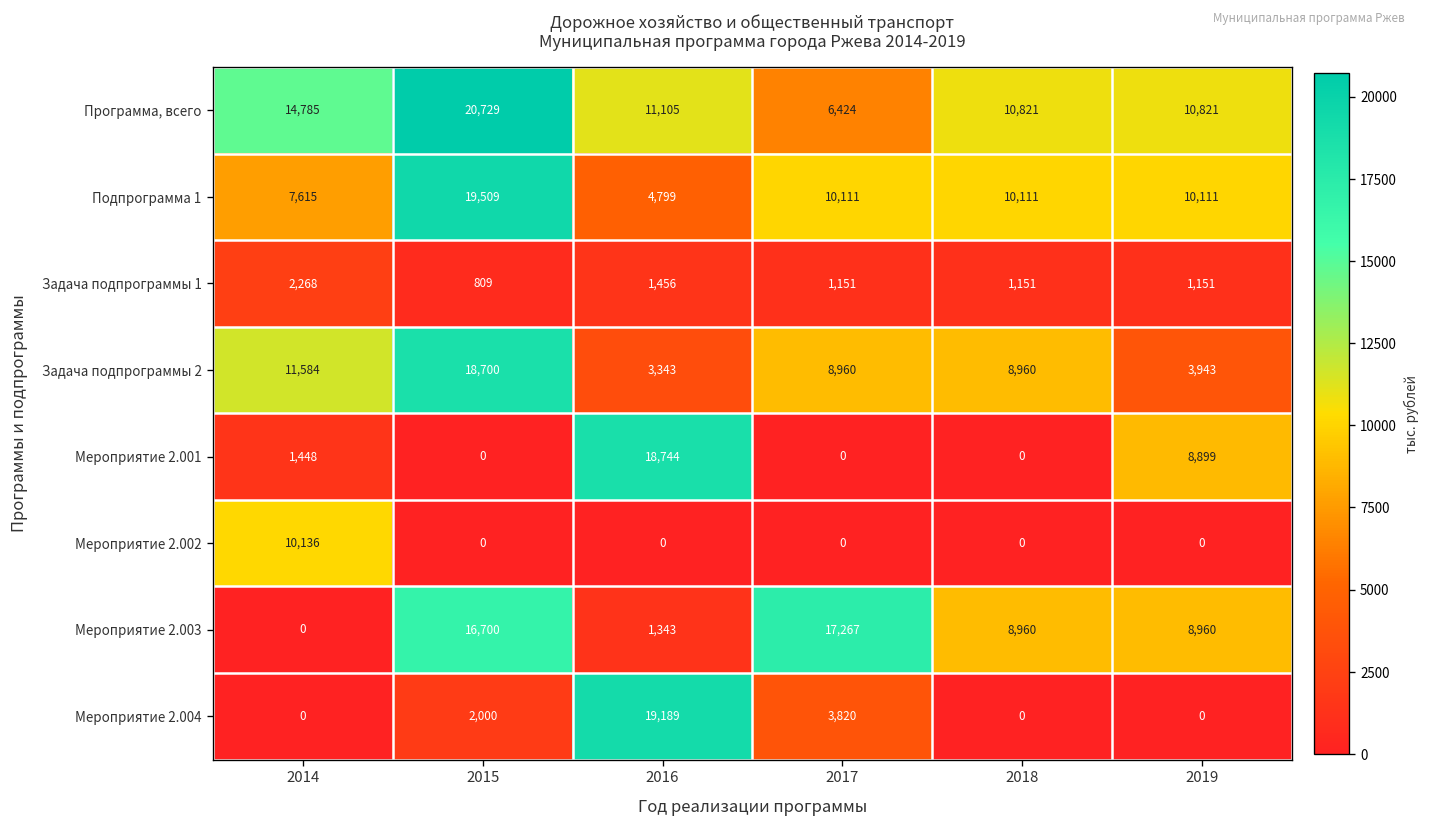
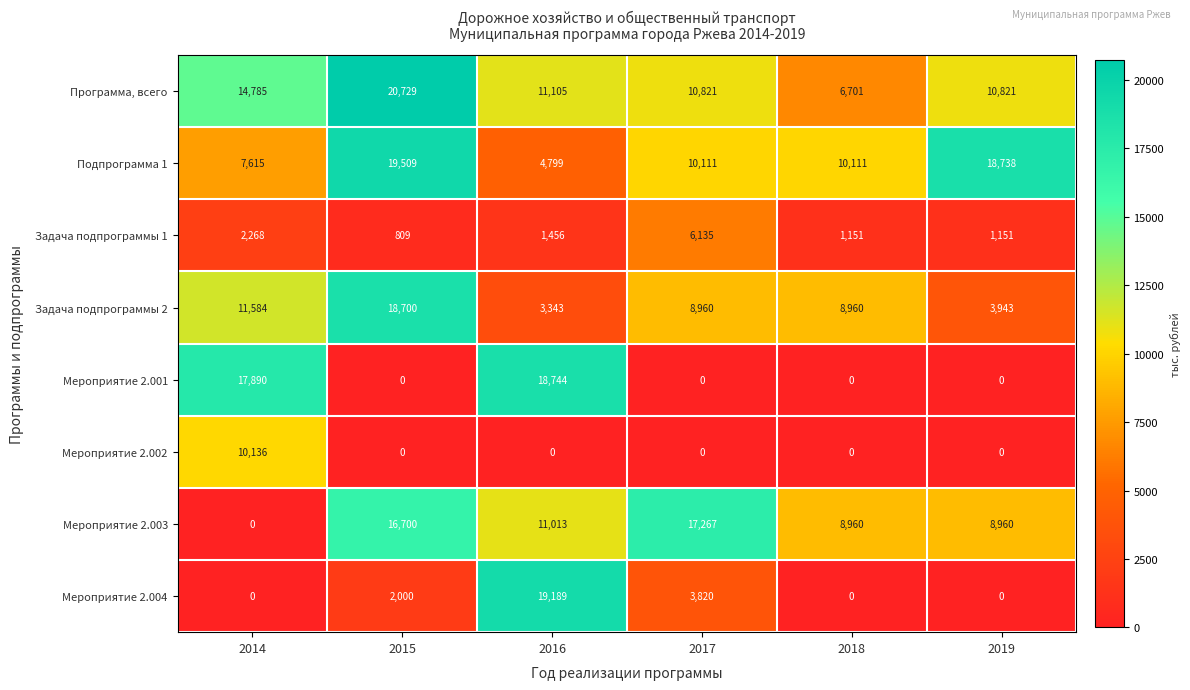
  {
    "Программа, всего": {
      "2014": "14,785",
      "2015": "20,729",
      "2016": "11,105",
-     "2017": "6,424",
-     "2018": "10,821",
+     "2017": "10,821",
+     "2018": "6,701",
      "2019": "10,821"
    },
    "Подпрограмма 1": {
      "2014": "7,615",
      "2015": "19,509",
      "2016": "4,799",
      "2017": "10,111",
      "2018": "10,111",
-     "2019": "10,111"
+     "2019": "18,738"
    },
    "Задача подпрограммы 1": {
      "2014": "2,268",
      "2015": "809",
      "2016": "1,456",
-     "2017": "1,151",
+     "2017": "6,135",
      "2018": "1,151",
      "2019": "1,151"
    },
    "Задача подпрограммы 2": {
      "2014": "11,584",
      "2015": "18,700",
      "2016": "3,343",
      "2017": "8,960",
      "2018": "8,960",
      "2019": "3,943"
    },
    "Мероприятие 2.001": {
-     "2014": "1,448",
+     "2014": "17,890",
      "2015": "0",
      "2016": "18,744",
      "2017": "0",
      "2018": "0",
-     "2019": "8,899"
+     "2019": "0"
    },
    "Мероприятие 2.002": {
      "2014": "10,136",
      "2015": "0",
      "2016": "0",
      "2017": "0",
      "2018": "0",
      "2019": "0"
    },
    "Мероприятие 2.003": {
      "2014": "0",
      "2015": "16,700",
-     "2016": "1,343",
+     "2016": "11,013",
      "2017": "17,267",
      "2018": "8,960",
      "2019": "8,960"
    },
    "Мероприятие 2.004": {
      "2014": "0",
      "2015": "2,000",
      "2016": "19,189",
      "2017": "3,820",
      "2018": "0",
      "2019": "0"
    }
  }
